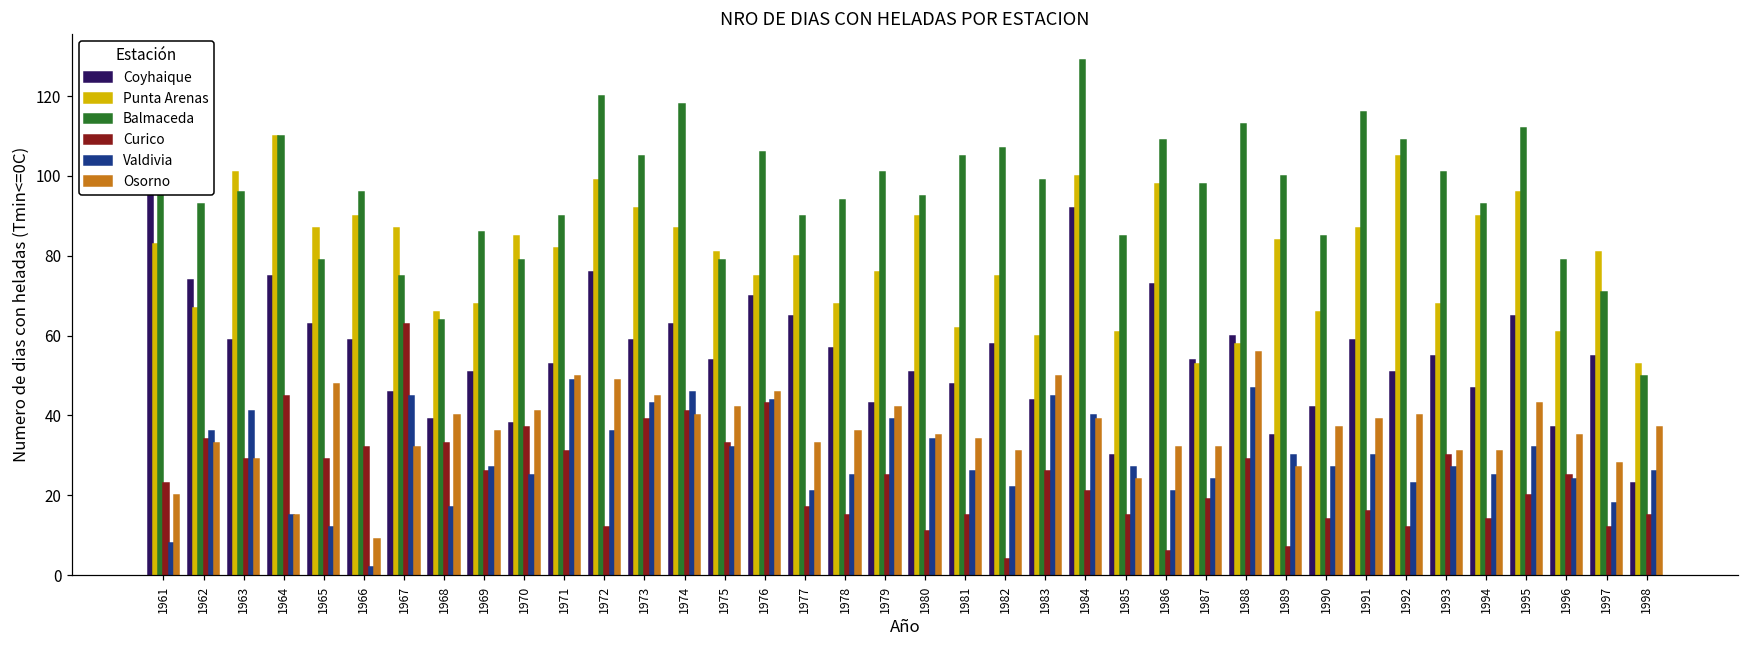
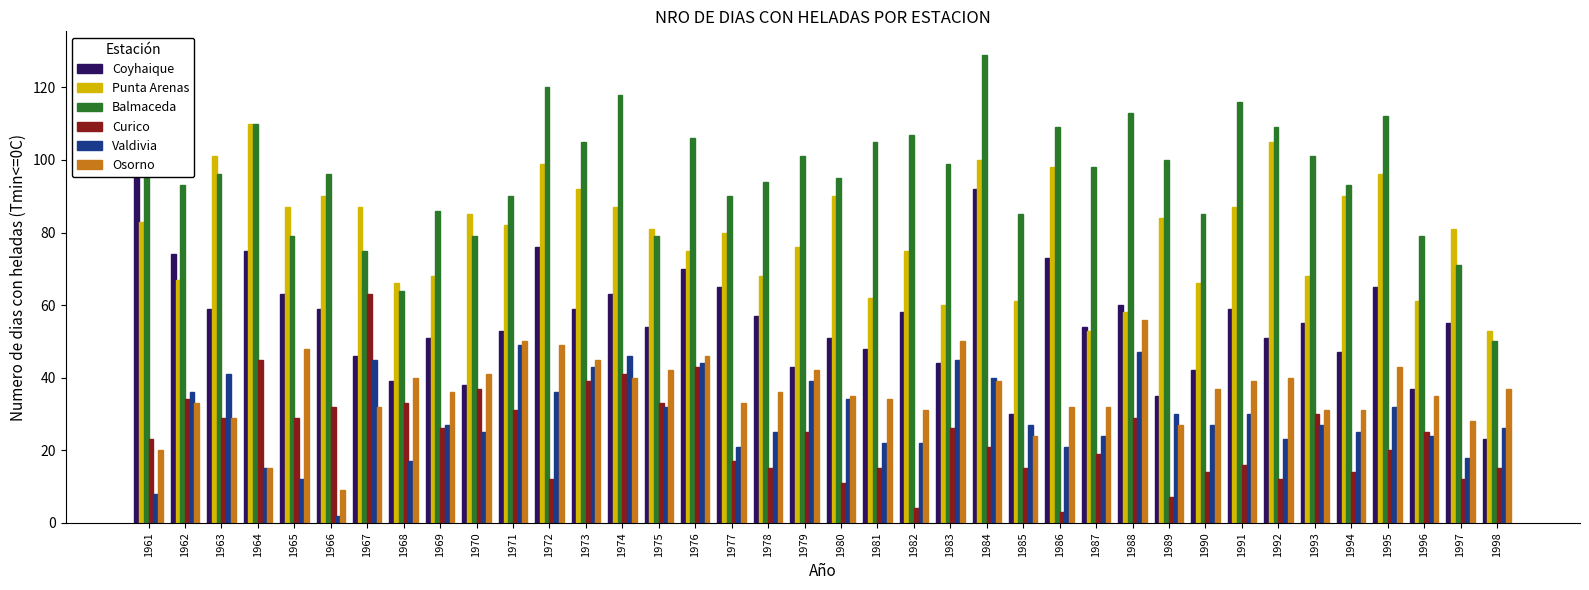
  {
    "Curico": {
      "1961": 23,
      "1962": 34,
      "1963": 29,
      "1964": 45,
      "1965": 29,
      "1966": 32,
      "1967": 63,
      "1968": 33,
      "1969": 26,
      "1970": 37,
      "1971": 31,
      "1972": 12,
      "1973": 39,
      "1974": 41,
      "1975": 33,
      "1976": 43,
      "1977": 17,
      "1978": 15,
      "1979": 25,
      "1980": 11,
      "1981": 15,
      "1982": 4,
      "1983": 26,
      "1984": 21,
      "1985": 15,
-     "1986": 6,
+     "1986": 3,
      "1987": 19,
      "1988": 29,
      "1989": 7,
      "1990": 14,
      "1991": 16,
      "1992": 12,
      "1993": 30,
      "1994": 14,
      "1995": 20,
      "1996": 25,
      "1997": 12,
      "1998": 15
    },
    "Valdivia": {
      "1961": 8,
      "1962": 36,
      "1963": 41,
      "1964": 15,
      "1965": 12,
      "1966": 2,
      "1967": 45,
      "1968": 17,
      "1969": 27,
      "1970": 25,
      "1971": 49,
      "1972": 36,
      "1973": 43,
      "1974": 46,
      "1975": 32,
      "1976": 44,
      "1977": 21,
      "1978": 25,
      "1979": 39,
      "1980": 34,
-     "1981": 26,
+     "1981": 22,
      "1982": 22,
      "1983": 45,
      "1984": 40,
      "1985": 27,
      "1986": 21,
      "1987": 24,
      "1988": 47,
      "1989": 30,
      "1990": 27,
      "1991": 30,
      "1992": 23,
      "1993": 27,
      "1994": 25,
      "1995": 32,
      "1996": 24,
      "1997": 18,
      "1998": 26
    }
  }
